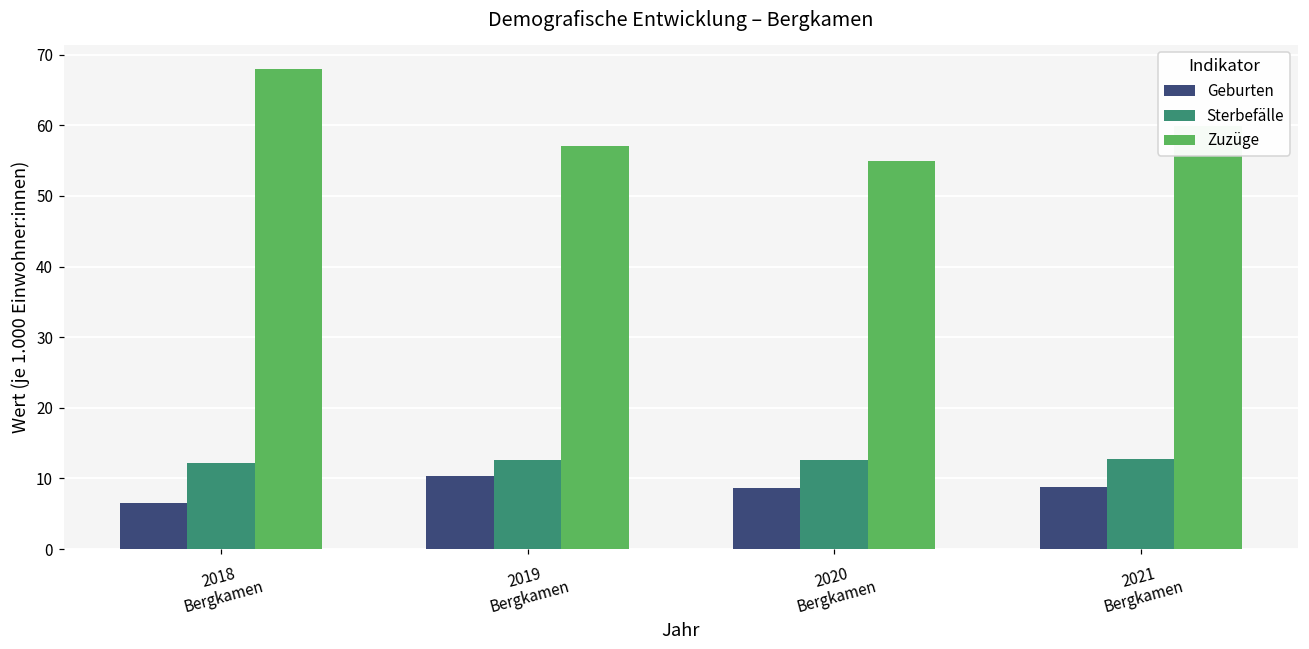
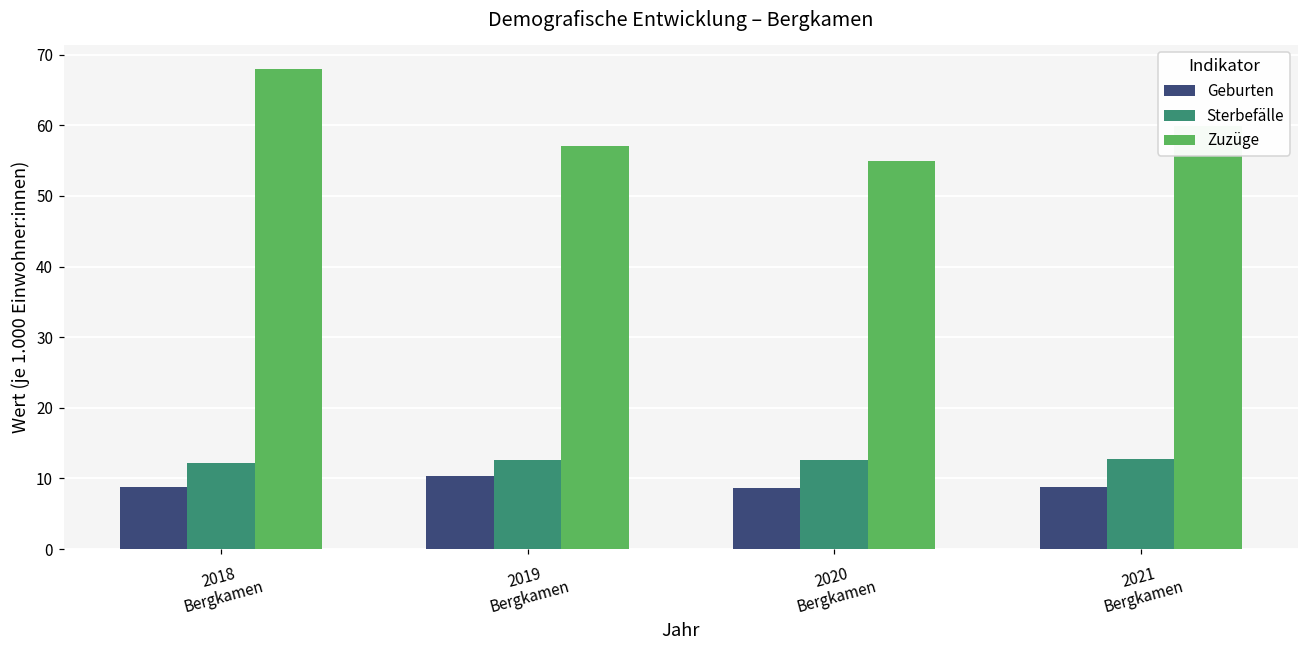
  {
    "Geburten": {
-     "2018 Bergkamen": 7,
+     "2018 Bergkamen": 9,
      "2019 Bergkamen": 10,
      "2020 Bergkamen": 9,
      "2021 Bergkamen": 9
    }
  }
